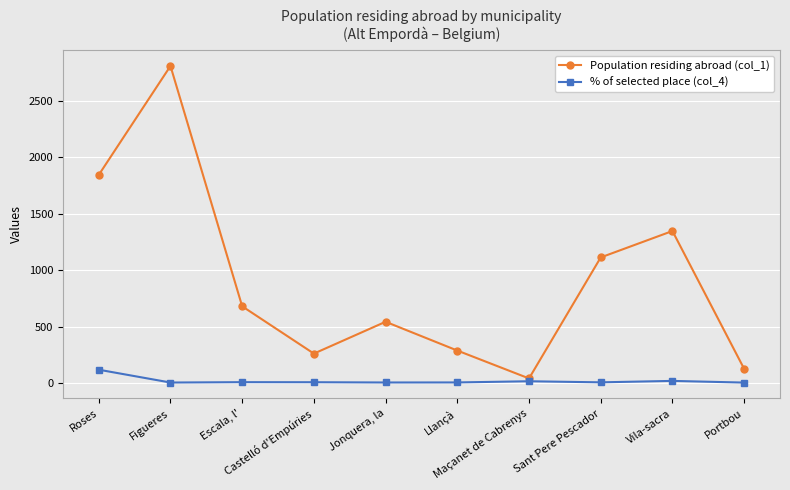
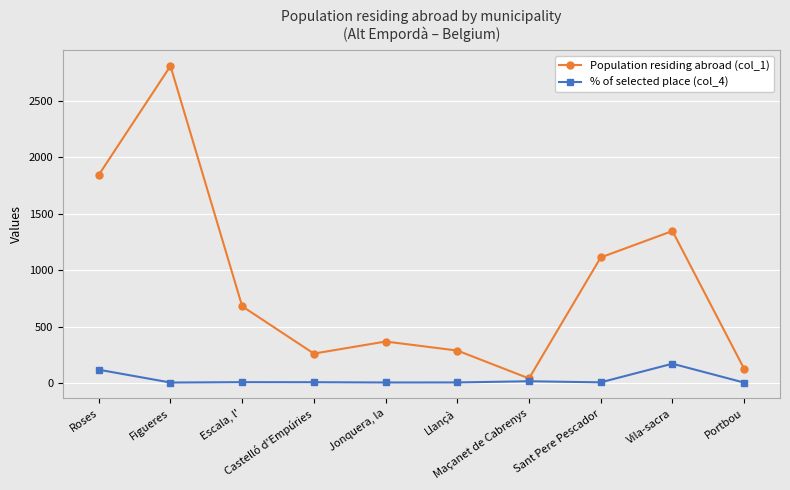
  {
    "Population residing abroad (col_1)": {
      "Roses": 1840,
      "Figueres": 2810,
      "Escala, l'": 680,
      "Castelló d'Empúries": 260,
-     "Jonquera, la": 540,
+     "Jonquera, la": 370,
      "Llançà": 290,
      "Maçanet de Cabrenys": 40,
      "Sant Pere Pescador": 1110,
      "Vila-sacra": 1350,
      "Portbou": 130
    },
    "% of selected place (col_4)": {
      "Roses": 120,
      "Figueres": 0,
      "Escala, l'": 10,
      "Castelló d'Empúries": 10,
      "Jonquera, la": 0,
      "Llançà": 0,
      "Maçanet de Cabrenys": 20,
      "Sant Pere Pescador": 10,
-     "Vila-sacra": 20,
+     "Vila-sacra": 170,
      "Portbou": 0
    }
  }
